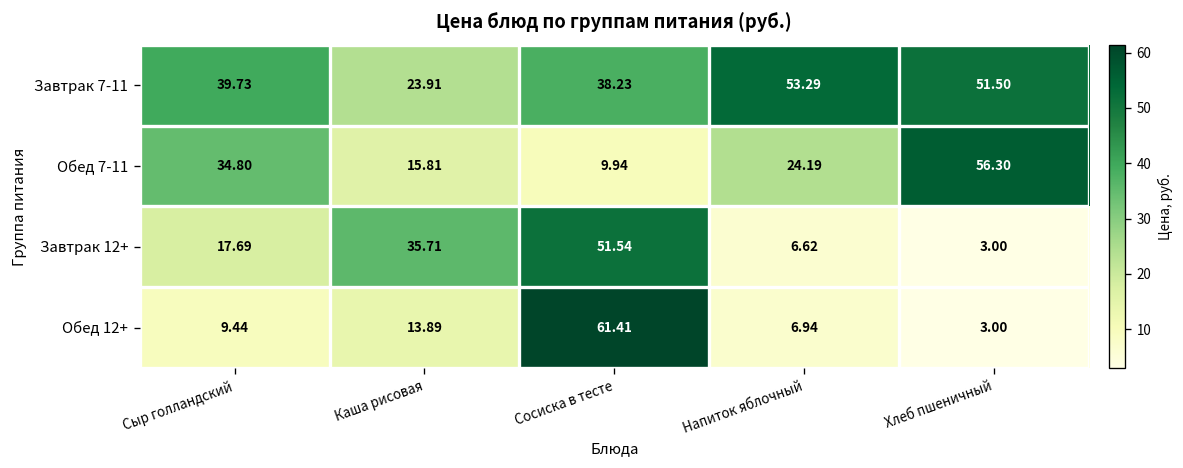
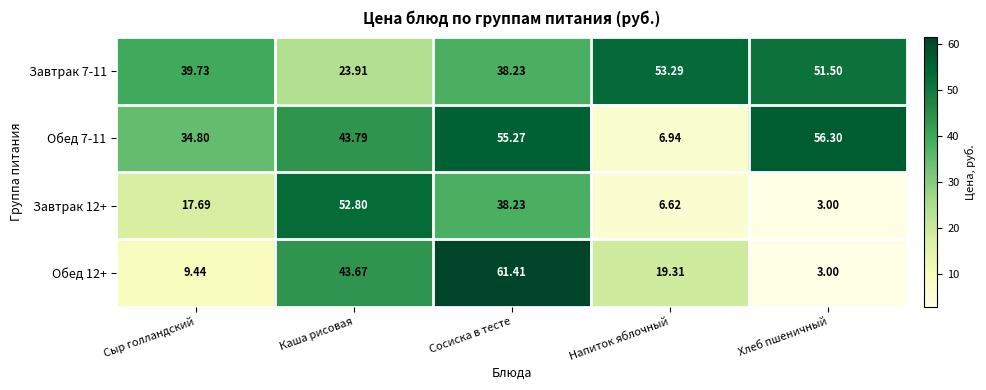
  {
    "Завтрак 7-11": {
      "Сыр голландский": 39.73,
      "Каша рисовая": 23.91,
      "Сосиска в тесте": 38.23,
      "Напиток яблочный": 53.29,
      "Хлеб пшеничный": 51.50
    },
    "Обед 7-11": {
      "Сыр голландский": 34.80,
-     "Каша рисовая": 15.81,
-     "Сосиска в тесте": 9.94,
-     "Напиток яблочный": 24.19,
+     "Каша рисовая": 43.79,
+     "Сосиска в тесте": 55.27,
+     "Напиток яблочный": 6.94,
      "Хлеб пшеничный": 56.30
    },
    "Завтрак 12+": {
      "Сыр голландский": 17.69,
-     "Каша рисовая": 35.71,
-     "Сосиска в тесте": 51.54,
+     "Каша рисовая": 52.80,
+     "Сосиска в тесте": 38.23,
      "Напиток яблочный": 6.62,
      "Хлеб пшеничный": 3.00
    },
    "Обед 12+": {
      "Сыр голландский": 9.44,
-     "Каша рисовая": 13.89,
+     "Каша рисовая": 43.67,
      "Сосиска в тесте": 61.41,
-     "Напиток яблочный": 6.94,
+     "Напиток яблочный": 19.31,
      "Хлеб пшеничный": 3.00
    }
  }
